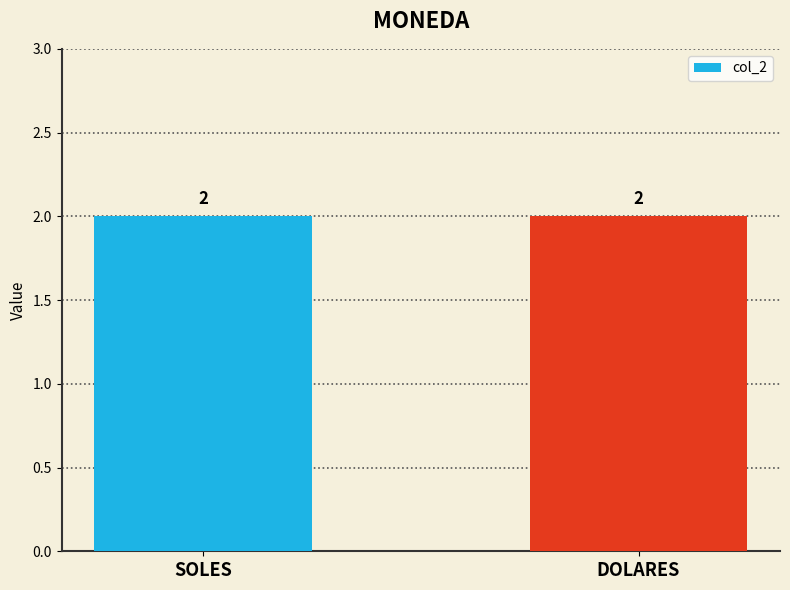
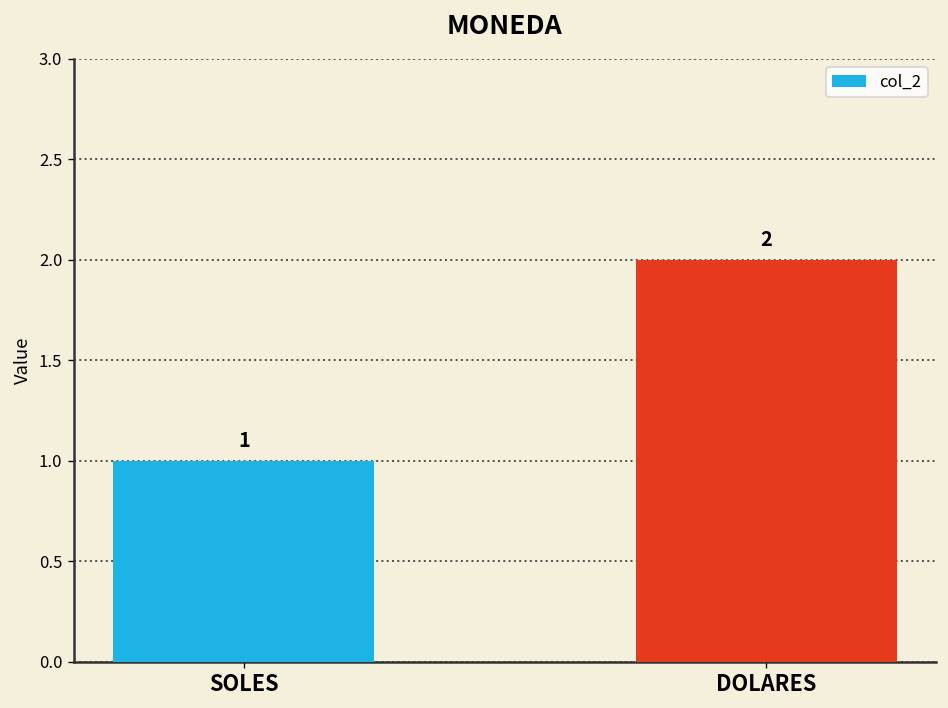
  {
-   "SOLES": 2,
+   "SOLES": 1,
    "DOLARES": 2
  }
